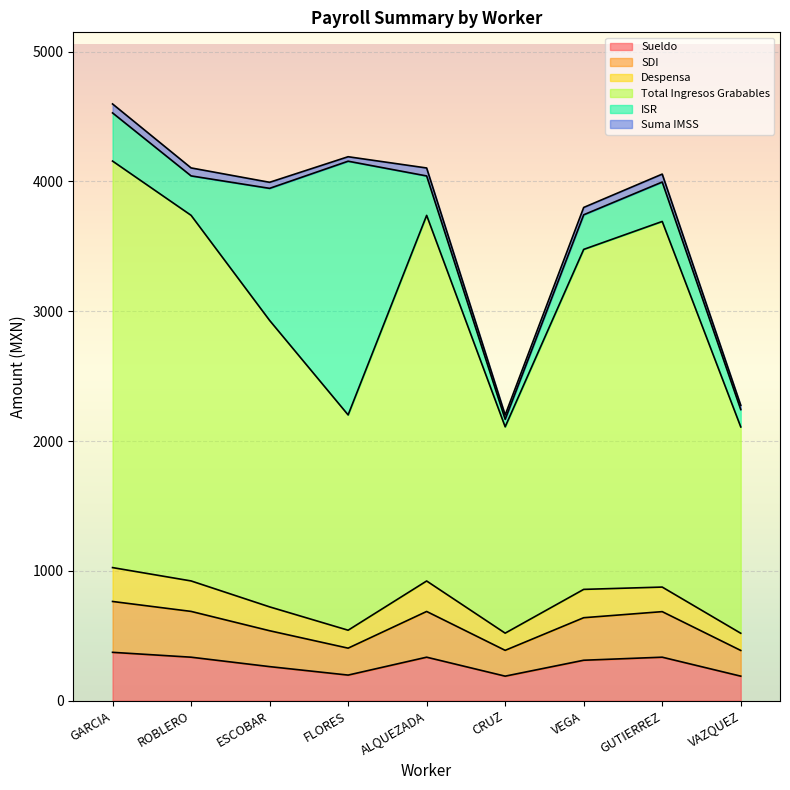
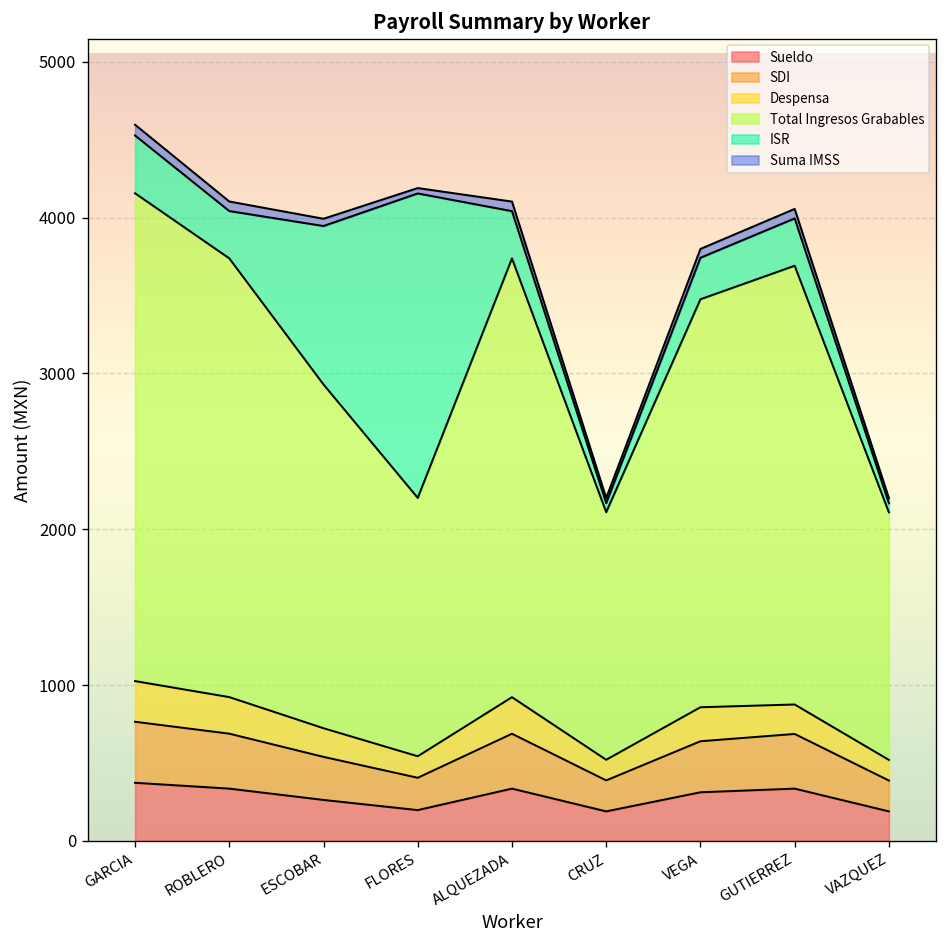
  {
    "Sueldo": {
      "GARCIA": 370,
      "ROBLERO": 340,
      "ESCOBAR": 260,
      "FLORES": 200,
      "ALQUEZADA": 340,
      "CRUZ": 190,
      "VEGA": 310,
      "GUTIERREZ": 340,
      "VAZQUEZ": 190
    },
    "Total Ingresos Grabables": {
      "GARCIA": 3130,
      "ROBLERO": 2820,
      "ESCOBAR": 2210,
      "FLORES": 1660,
      "ALQUEZADA": 2820,
      "CRUZ": 1590,
      "VEGA": 2620,
      "GUTIERREZ": 2820,
      "VAZQUEZ": 1590
    },
    "ISR": {
      "GARCIA": 370,
      "ROBLERO": 300,
      "ESCOBAR": 1020,
      "FLORES": 1950,
      "ALQUEZADA": 300,
      "CRUZ": 60,
      "VEGA": 270,
      "GUTIERREZ": 300,
-     "VAZQUEZ": 130
+     "VAZQUEZ": 60
    },
    "Suma IMSS": {
      "GARCIA": 70,
      "ROBLERO": 60,
      "ESCOBAR": 50,
      "FLORES": 30,
      "ALQUEZADA": 60,
      "CRUZ": 30,
      "VEGA": 60,
      "GUTIERREZ": 60,
      "VAZQUEZ": 30
    }
  }
